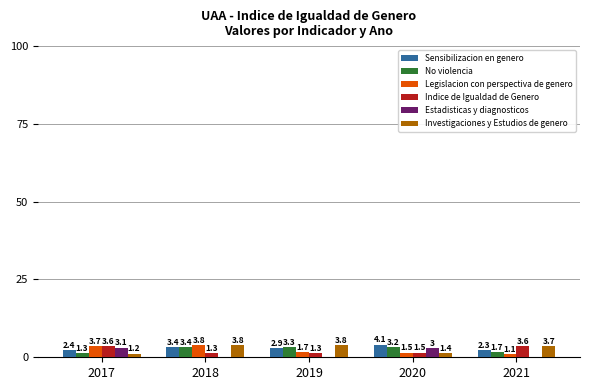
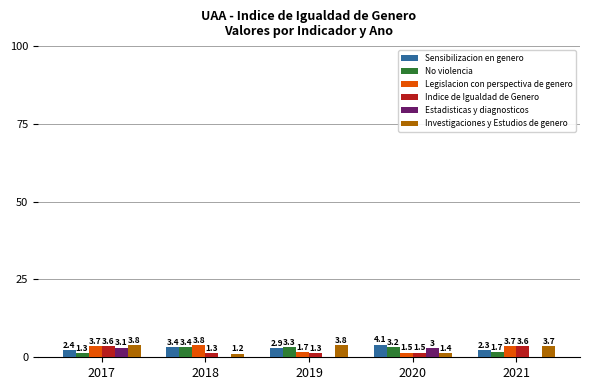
  {
    "Sensibilizacion en genero": {
      "2017": 2.4,
      "2018": 3.4,
      "2019": 2.9,
      "2020": 4.1,
      "2021": 2.3
    },
    "No violencia": {
      "2017": 1.3,
      "2018": 3.4,
      "2019": 3.3,
      "2020": 3.2,
      "2021": 1.7
    },
    "Legislacion con perspectiva de genero": {
      "2017": 3.7,
      "2018": 3.8,
      "2019": 1.7,
      "2020": 1.5,
-     "2021": 1.1
+     "2021": 3.7
    },
    "Indice de Igualdad de Genero": {
      "2017": 3.6,
      "2018": 1.3,
      "2019": 1.3,
      "2020": 1.5,
      "2021": 3.6
    },
    "Estadisticas y diagnosticos": {
      "2017": 3.1,
      "2020": 3
    },
    "Investigaciones y Estudios de genero": {
-     "2017": 1.2,
-     "2018": 3.8,
+     "2017": 3.8,
+     "2018": 1.2,
      "2019": 3.8,
      "2020": 1.4,
      "2021": 3.7
    }
  }
